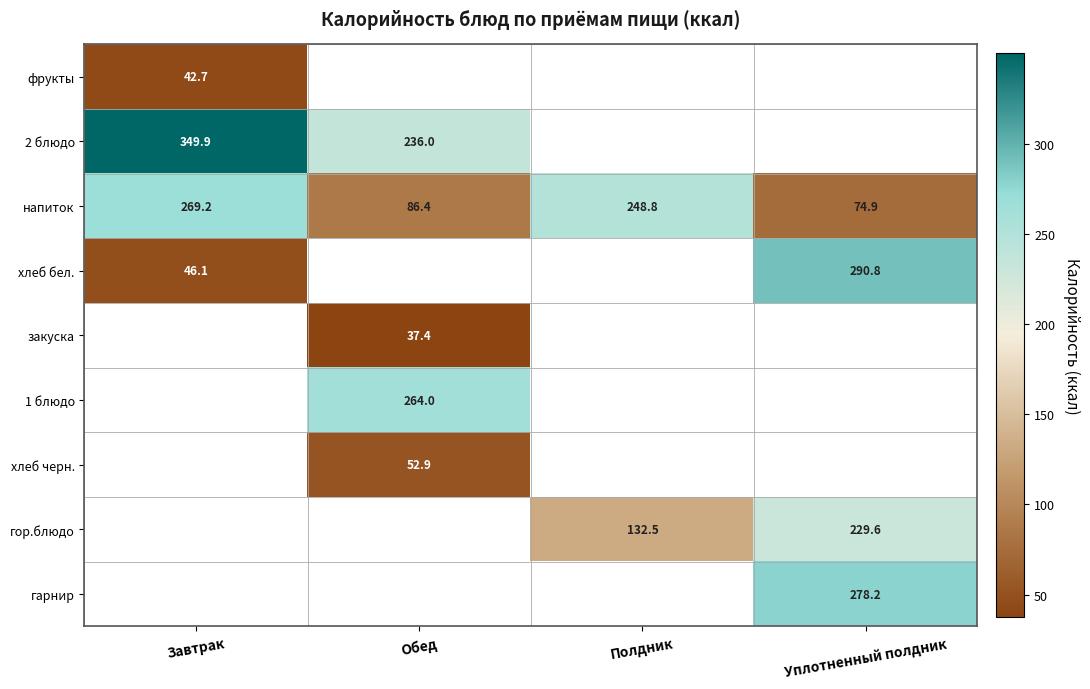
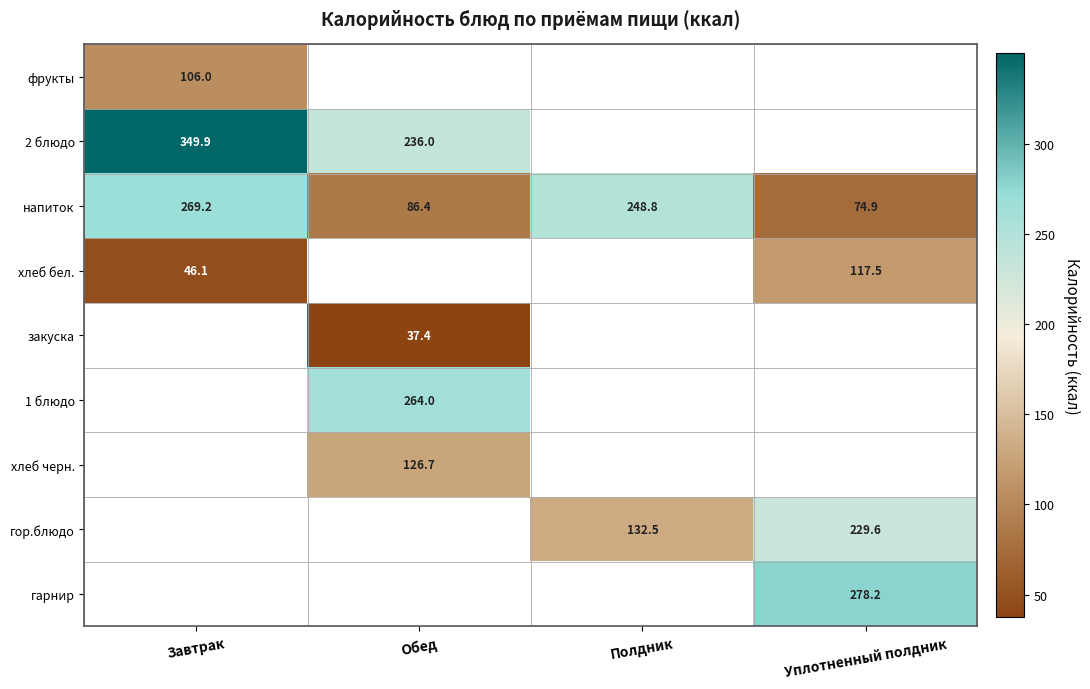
  {
    "фрукты": {
-     "Завтрак": 42.7
+     "Завтрак": 106.0
    },
    "2 блюдо": {
      "Завтрак": 349.9,
      "Обед": 236.0
    },
    "напиток": {
      "Завтрак": 269.2,
      "Обед": 86.4,
      "Полдник": 248.8,
      "Уплотненный полдник": 74.9
    },
    "хлеб бел.": {
      "Завтрак": 46.1,
-     "Уплотненный полдник": 290.8
+     "Уплотненный полдник": 117.5
    },
    "закуска": {
      "Обед": 37.4
    },
    "1 блюдо": {
      "Обед": 264.0
    },
    "хлеб черн.": {
-     "Обед": 52.9
+     "Обед": 126.7
    },
    "гор.блюдо": {
      "Полдник": 132.5,
      "Уплотненный полдник": 229.6
    },
    "гарнир": {
      "Уплотненный полдник": 278.2
    }
  }
